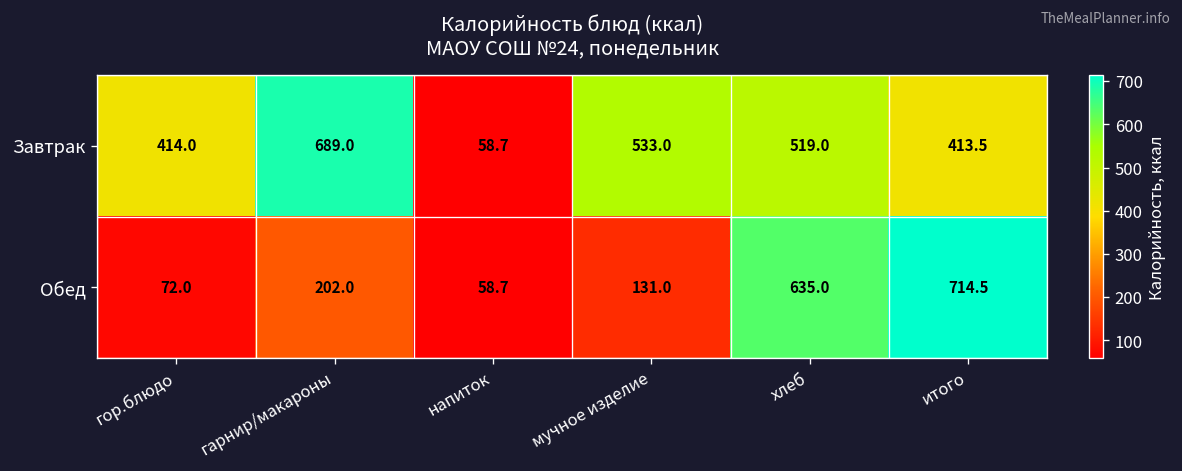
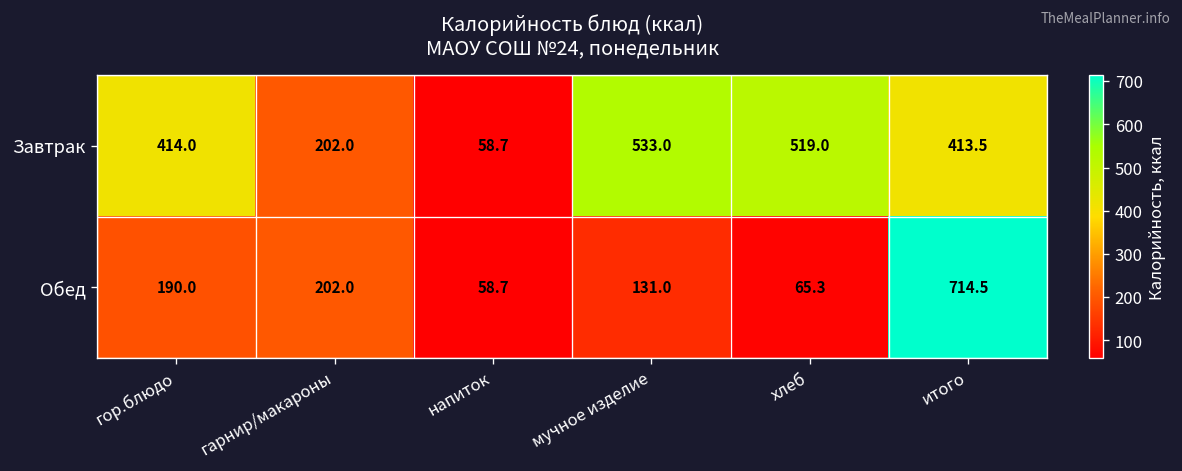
  {
    "Завтрак": {
      "гор.блюдо": 414.0,
-     "гарнир/макароны": 689.0,
+     "гарнир/макароны": 202.0,
      "напиток": 58.7,
      "мучное изделие": 533.0,
      "хлеб": 519.0,
      "итого": 413.5
    },
    "Обед": {
-     "гор.блюдо": 72.0,
+     "гор.блюдо": 190.0,
      "гарнир/макароны": 202.0,
      "напиток": 58.7,
      "мучное изделие": 131.0,
-     "хлеб": 635.0,
+     "хлеб": 65.3,
      "итого": 714.5
    }
  }
